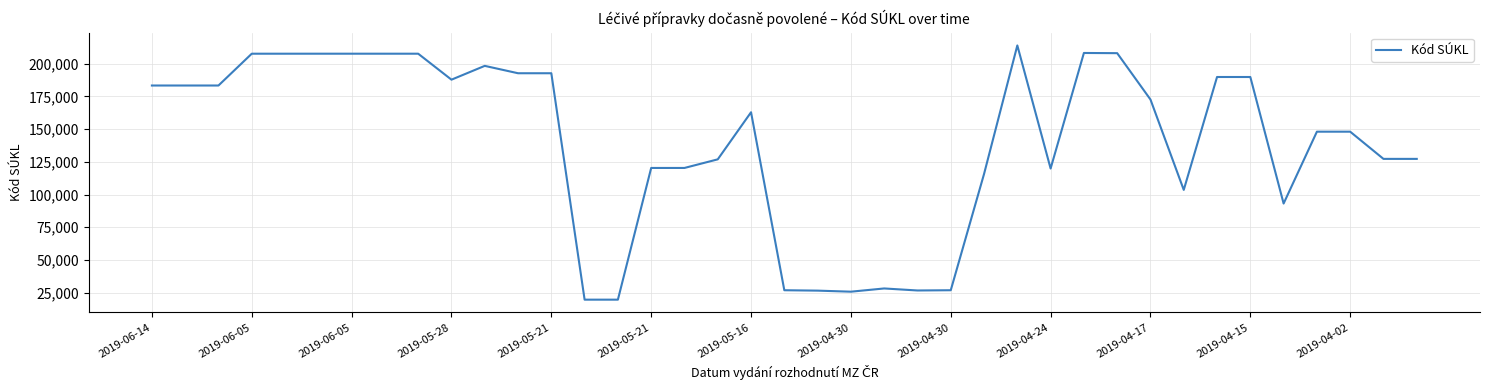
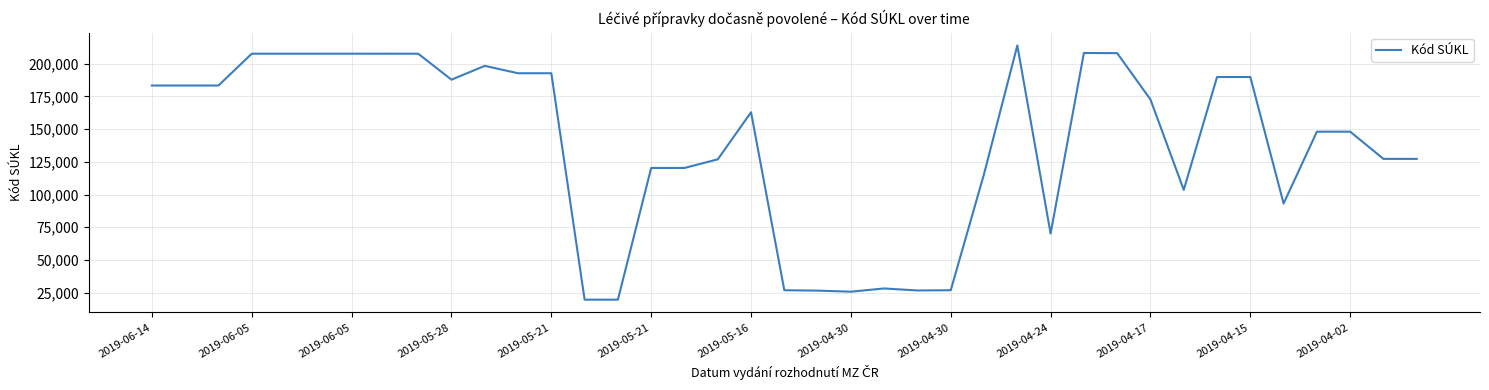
  {
    "2019-05-28": "188,000",
    "2019-05-16": "163,000",
-   "2019-04-24": "120,000"
+   "2019-04-24": "70,000"
  }
